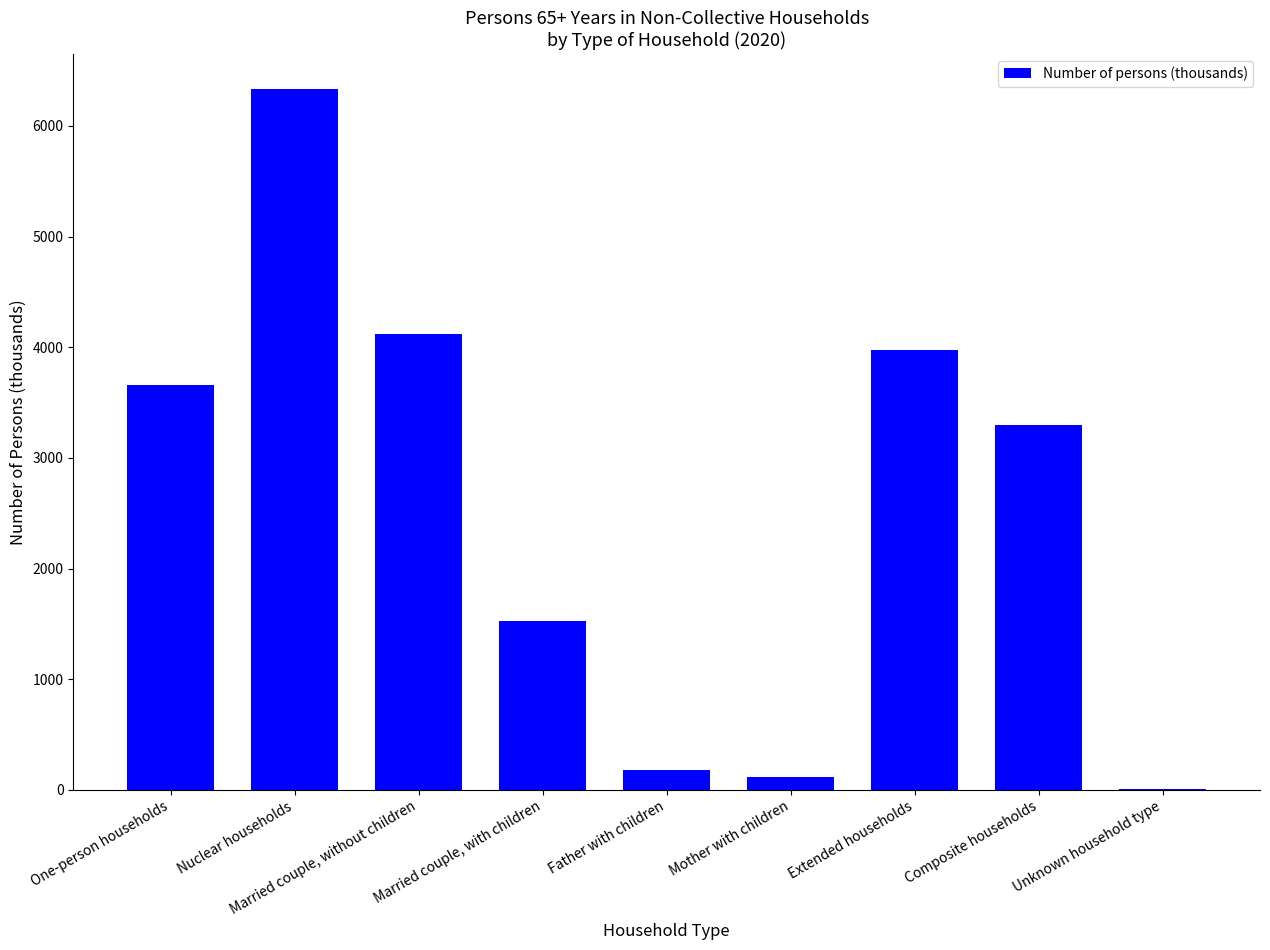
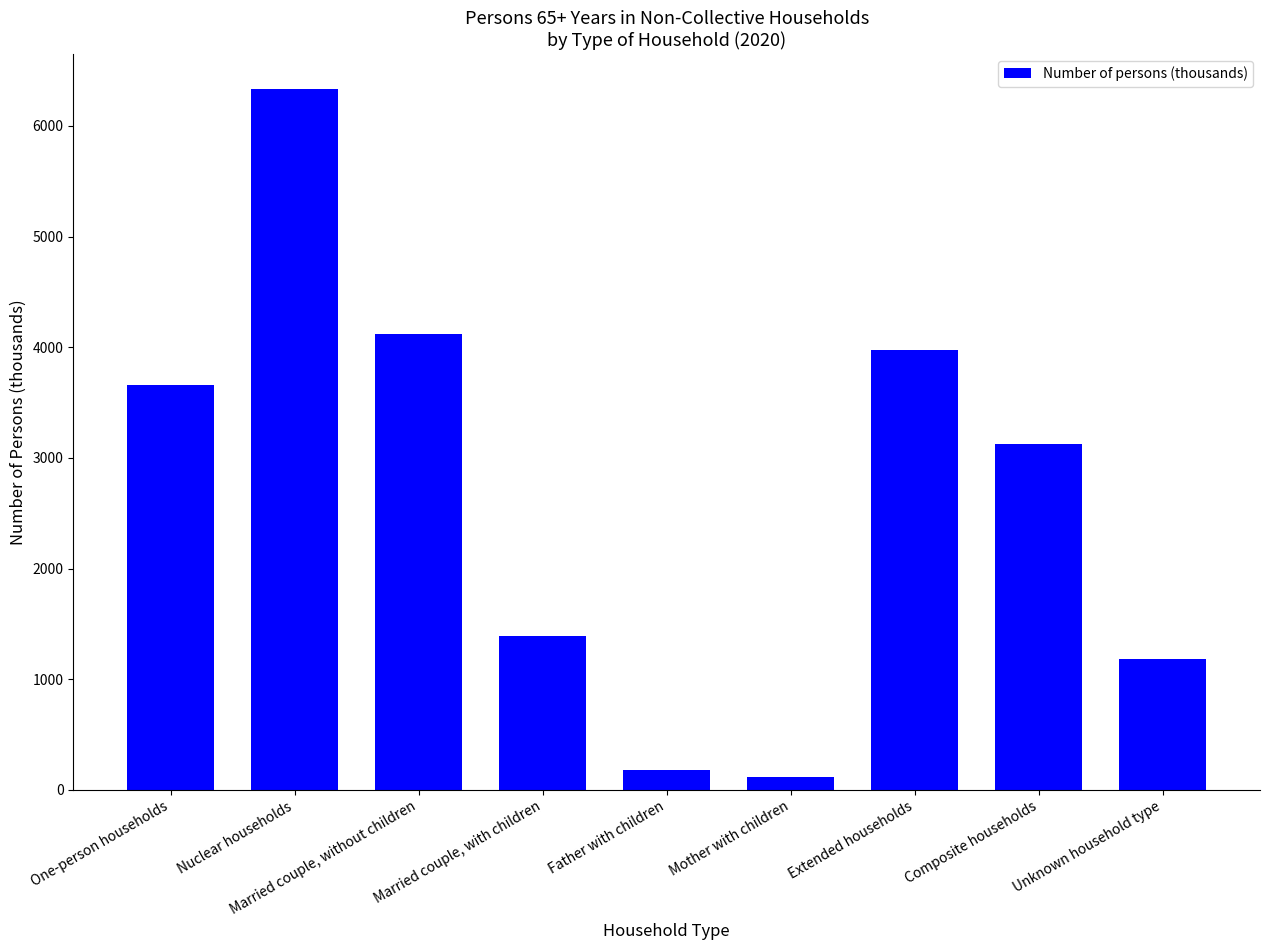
  {
    "One-person households": 3660,
    "Nuclear households": 6330,
    "Married couple, without children": 4120,
-   "Married couple, with children": 1530,
+   "Married couple, with children": 1390,
    "Father with children": 180,
    "Mother with children": 110,
    "Extended households": 3970,
-   "Composite households": 3300,
-   "Unknown household type": 0
+   "Composite households": 3130,
+   "Unknown household type": 1180
  }
